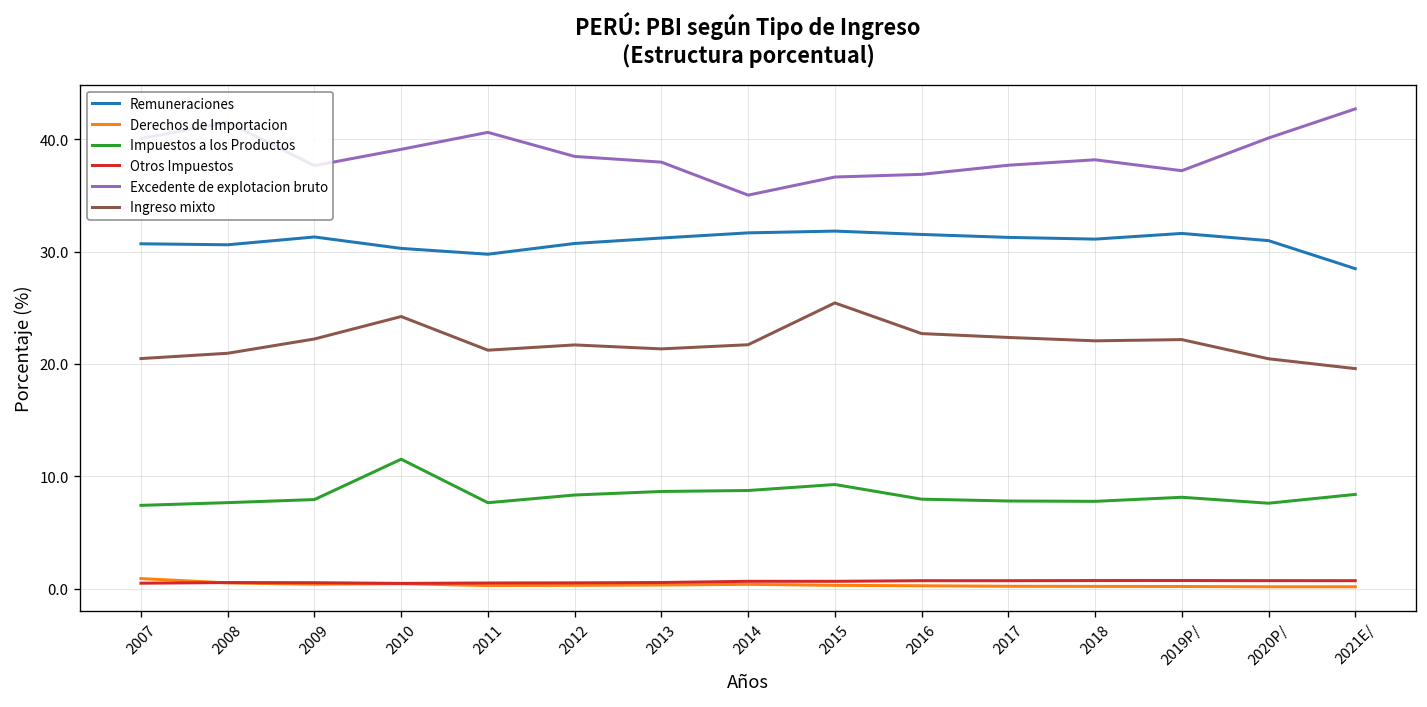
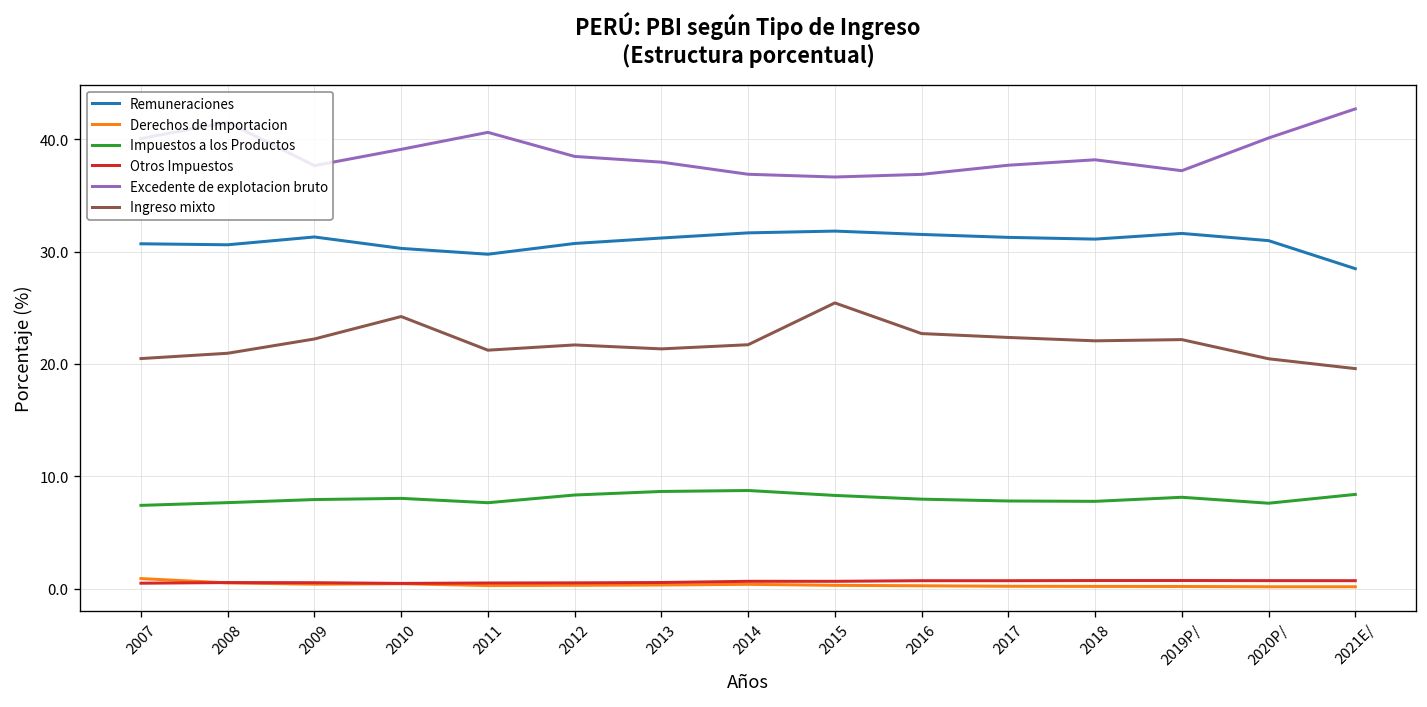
  {
    "Remuneraciones": {
      "2007": 31,
      "2008": 31,
      "2009": 31,
      "2010": 30,
      "2011": 30,
      "2012": 31,
      "2013": 31,
      "2014": 32,
      "2015": 32,
      "2016": 32,
      "2017": 31,
      "2018": 31,
      "2019P/": 32,
      "2020P/": 31,
      "2021E/": 28
    },
    "Derechos de Importacion": {
      "2007": 1,
      "2015": 0,
      "2016": 0,
      "2017": 0,
      "2018": 0,
      "2019P/": 0,
      "2020P/": 0,
      "2021E/": 0
    },
    "Impuestos a los Productos": {
      "2007": 7,
      "2008": 8,
      "2009": 8,
-     "2010": 12,
+     "2010": 8,
      "2011": 8,
      "2012": 8,
      "2013": 9,
      "2014": 9,
-     "2015": 9,
+     "2015": 8,
      "2016": 8,
      "2017": 8,
      "2018": 8,
      "2019P/": 8,
      "2020P/": 8,
      "2021E/": 8
    },
    "Otros Impuestos": {
      "2007": 0,
      "2015": 1,
      "2016": 1,
      "2017": 1,
      "2018": 1,
      "2019P/": 1,
      "2020P/": 1,
      "2021E/": 1
    },
    "Excedente de explotacion bruto": {
      "2010": 39,
      "2011": 41,
      "2012": 38,
      "2013": 38,
-     "2014": 35,
+     "2014": 37,
      "2015": 37,
      "2016": 37,
      "2017": 38,
      "2018": 38,
      "2019P/": 37,
      "2020P/": 40,
      "2021E/": 43
    },
    "Ingreso mixto": {
      "2007": 20,
      "2008": 21,
      "2009": 22,
      "2010": 24,
      "2011": 21,
      "2012": 22,
      "2013": 21,
      "2014": 22,
      "2015": 25,
      "2016": 23,
      "2017": 22,
      "2018": 22,
      "2019P/": 22,
      "2020P/": 20,
      "2021E/": 20
    }
  }
